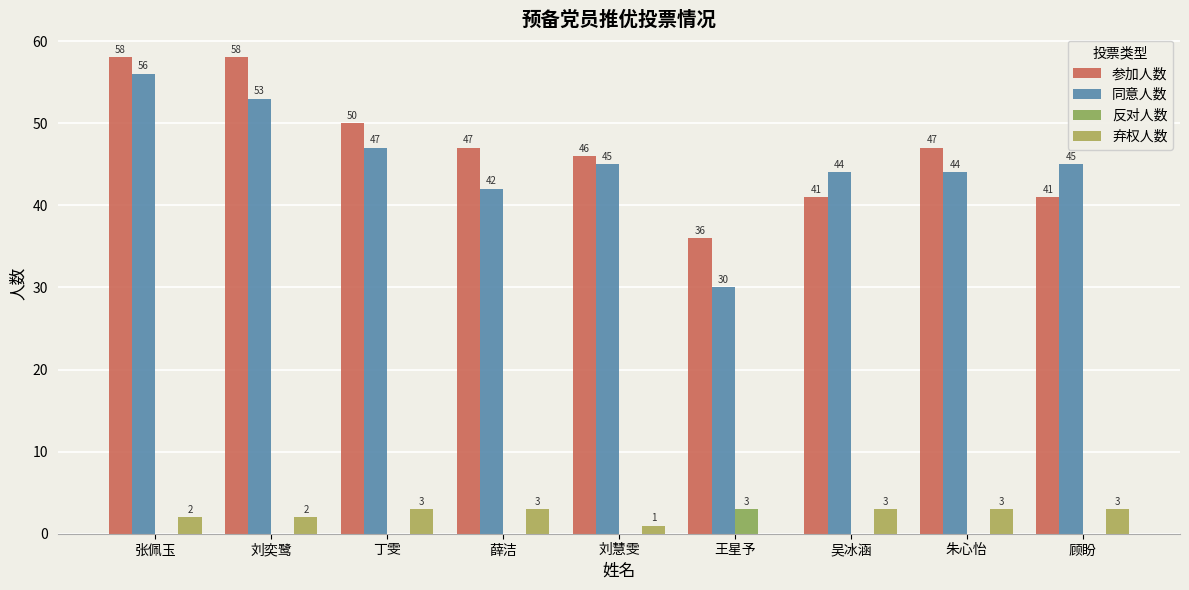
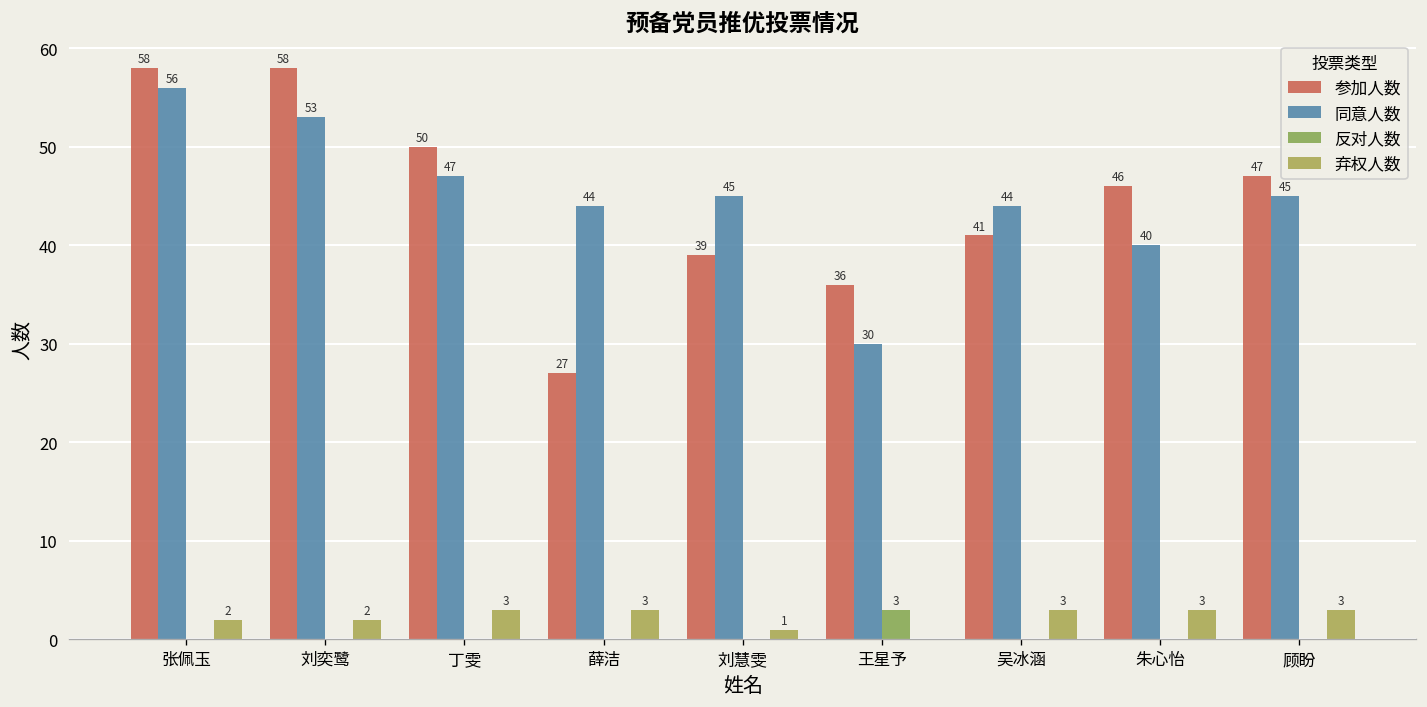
  {
    "参加人数": {
      "张佩玉": 58,
      "刘奕鹭": 58,
      "丁雯": 50,
-     "薛洁": 47,
-     "刘慧雯": 46,
+     "薛洁": 27,
+     "刘慧雯": 39,
      "王星予": 36,
      "吴冰涵": 41,
-     "朱心怡": 47,
-     "顾盼": 41
+     "朱心怡": 46,
+     "顾盼": 47
    },
    "同意人数": {
      "张佩玉": 56,
      "刘奕鹭": 53,
      "丁雯": 47,
-     "薛洁": 42,
+     "薛洁": 44,
      "刘慧雯": 45,
      "王星予": 30,
      "吴冰涵": 44,
-     "朱心怡": 44,
+     "朱心怡": 40,
      "顾盼": 45
    }
  }
